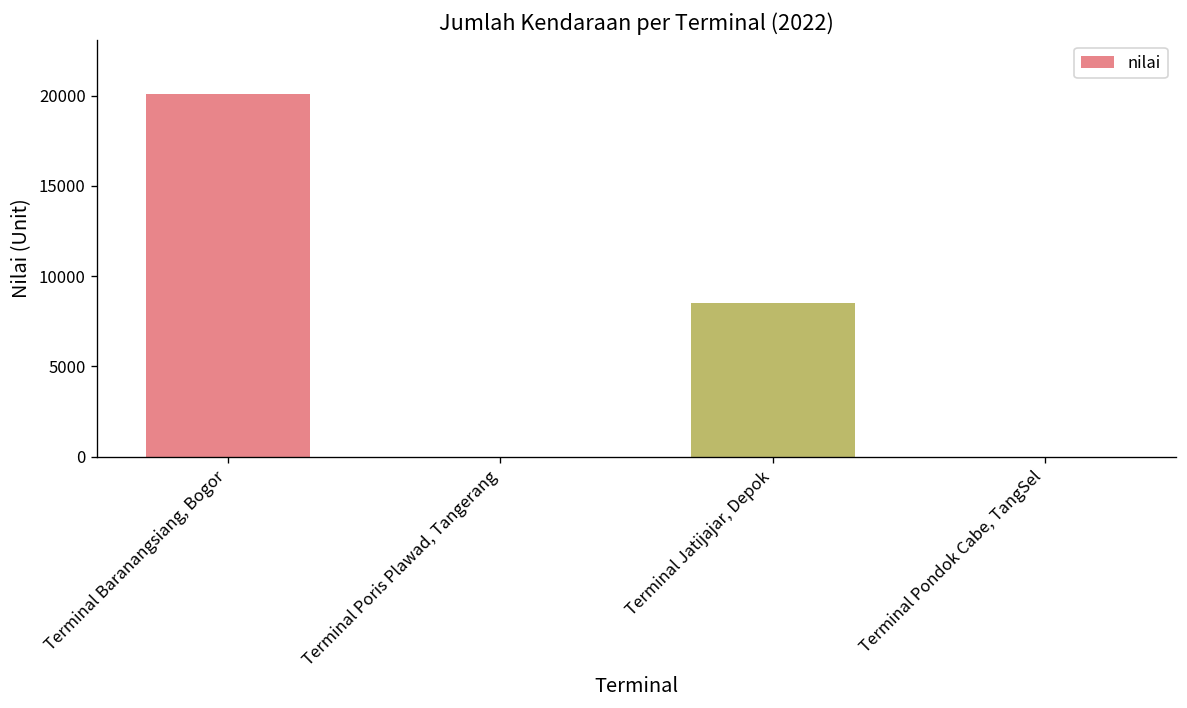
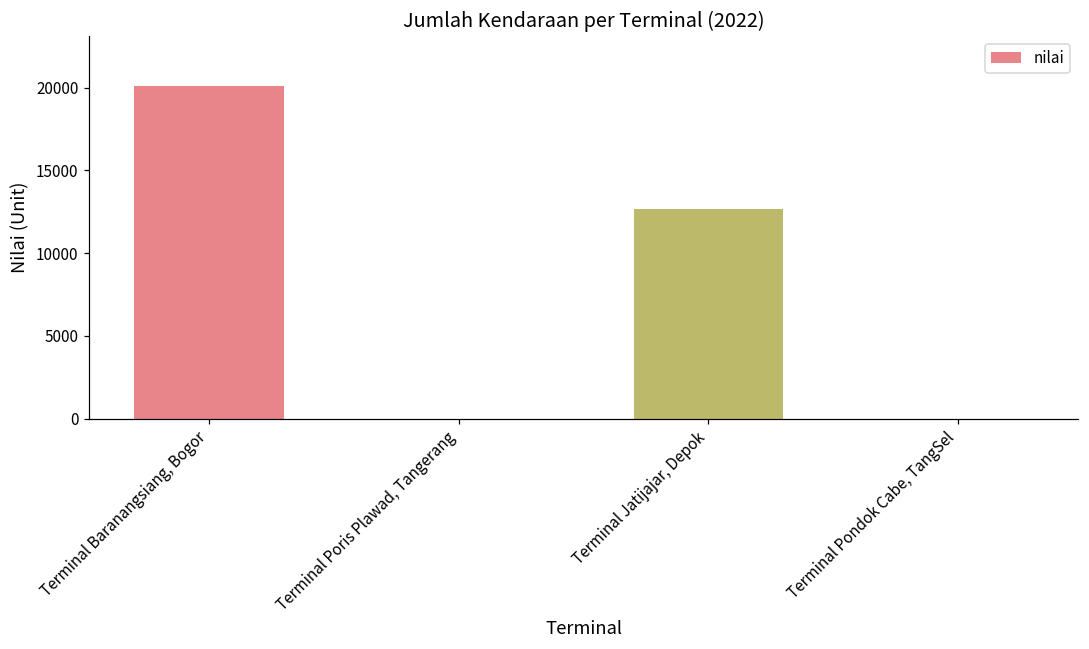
  {
    "Terminal Baranangsiang, Bogor": 20100,
    "Terminal Poris Plawad, Tangerang": 0,
-   "Terminal Jatijajar, Depok": 8500,
+   "Terminal Jatijajar, Depok": 12700,
    "Terminal Pondok Cabe, TangSel": 0
  }
